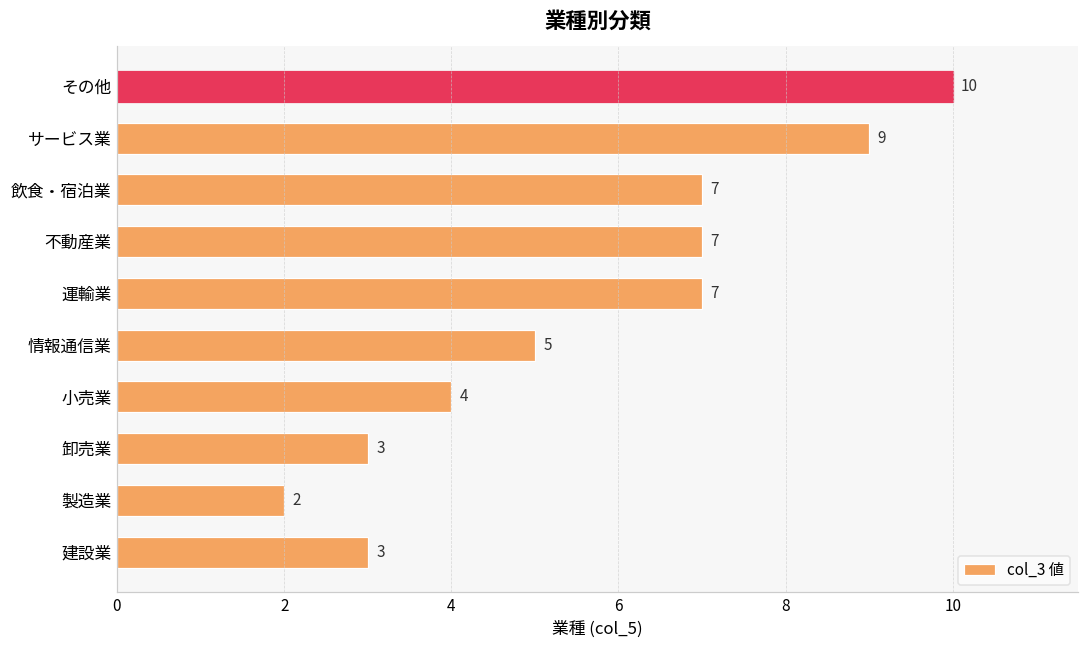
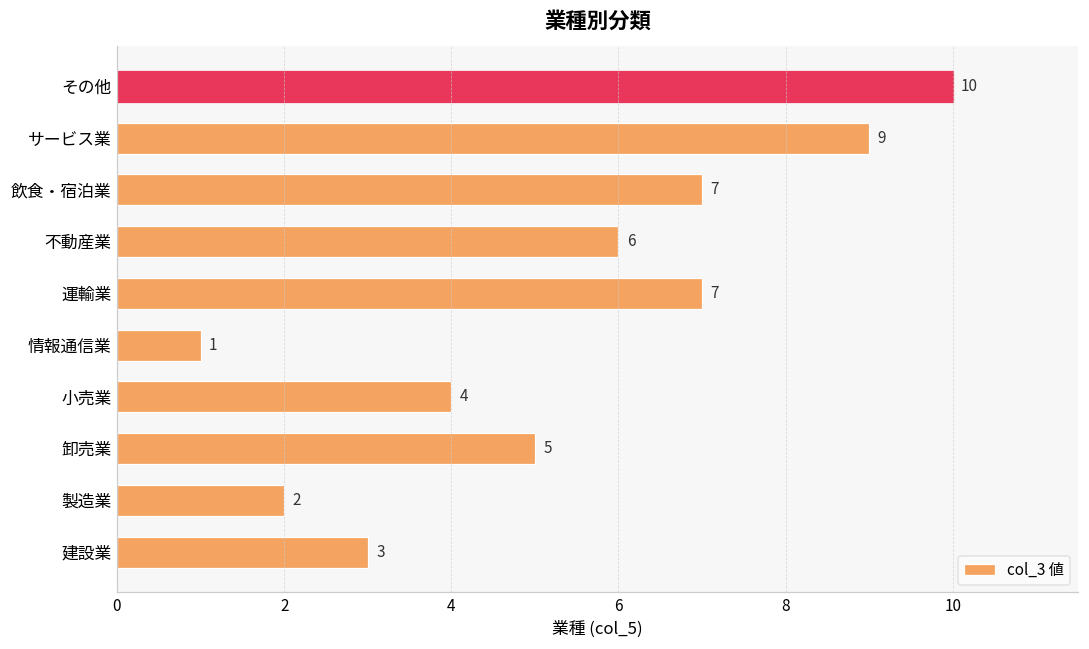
  {
    "その他": 10,
    "サービス業": 9,
    "飲食・宿泊業": 7,
-   "不動産業": 7,
+   "不動産業": 6,
    "運輸業": 7,
-   "情報通信業": 5,
+   "情報通信業": 1,
    "小売業": 4,
-   "卸売業": 3,
+   "卸売業": 5,
    "製造業": 2,
    "建設業": 3
  }
